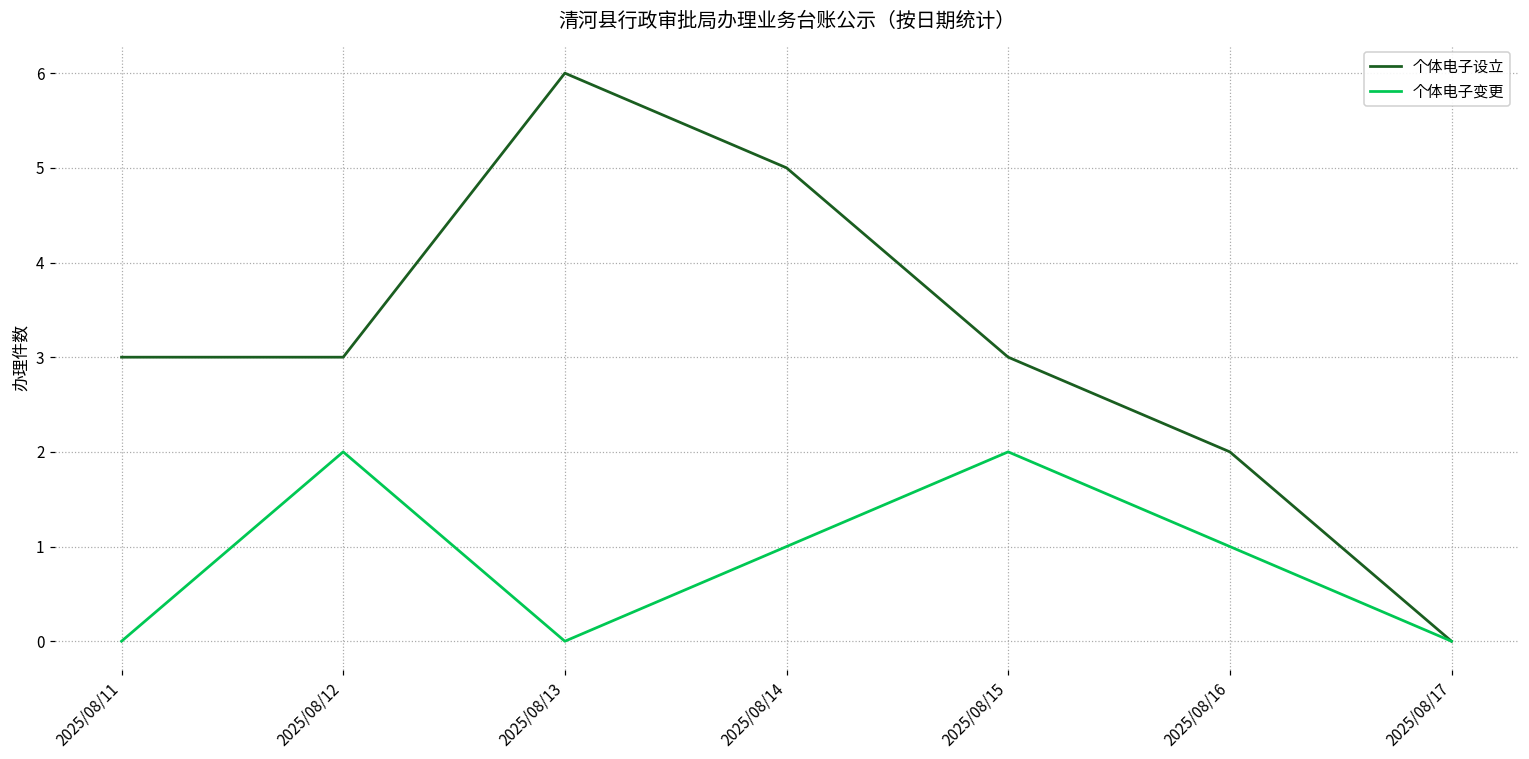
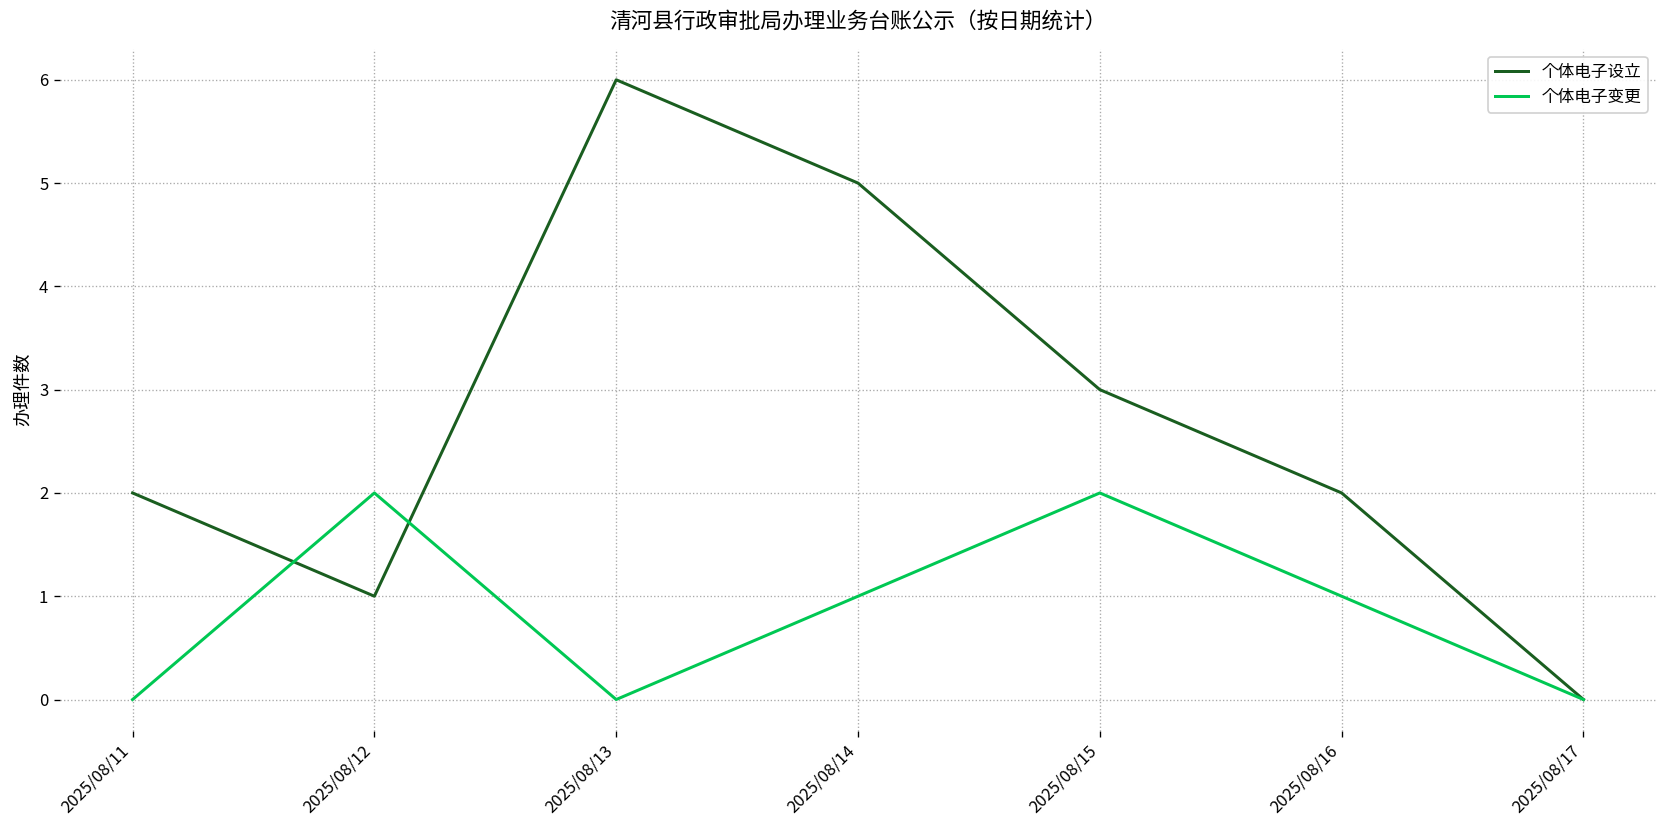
  {
    "个体电子设立": {
-     "2025/08/11": 3,
-     "2025/08/12": 3,
+     "2025/08/11": 2,
+     "2025/08/12": 1,
      "2025/08/13": 6,
      "2025/08/14": 5,
      "2025/08/15": 3,
      "2025/08/16": 2
    },
    "个体电子变更": {
      "2025/08/11": 0,
      "2025/08/12": 2,
      "2025/08/13": 0,
      "2025/08/14": 1,
      "2025/08/15": 2,
      "2025/08/16": 1
    }
  }
